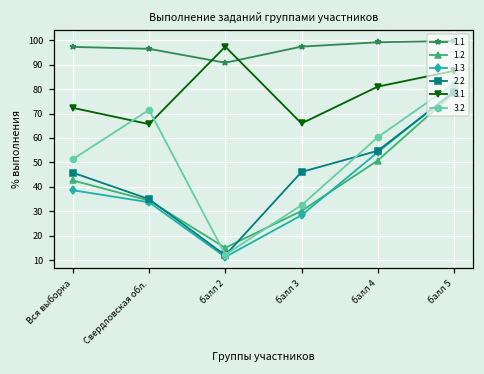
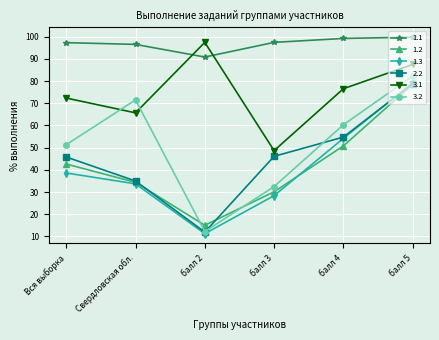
  {
    "1.3": {
      "Вся выборка": 39,
      "балл 3": 28
    },
    "2.2": {
      "Вся выборка": 46,
      "балл 3": 46
    },
    "3.1": {
      "Вся выборка": 72,
      "Свердловская обл.": 66,
      "балл 2": 97,
-     "балл 3": 66,
-     "балл 4": 81
+     "балл 3": 49,
+     "балл 4": 77
    },
    "3.2": {
      "Вся выборка": 51,
      "Свердловская обл.": 72,
      "балл 3": 32,
      "балл 4": 60
    }
  }
